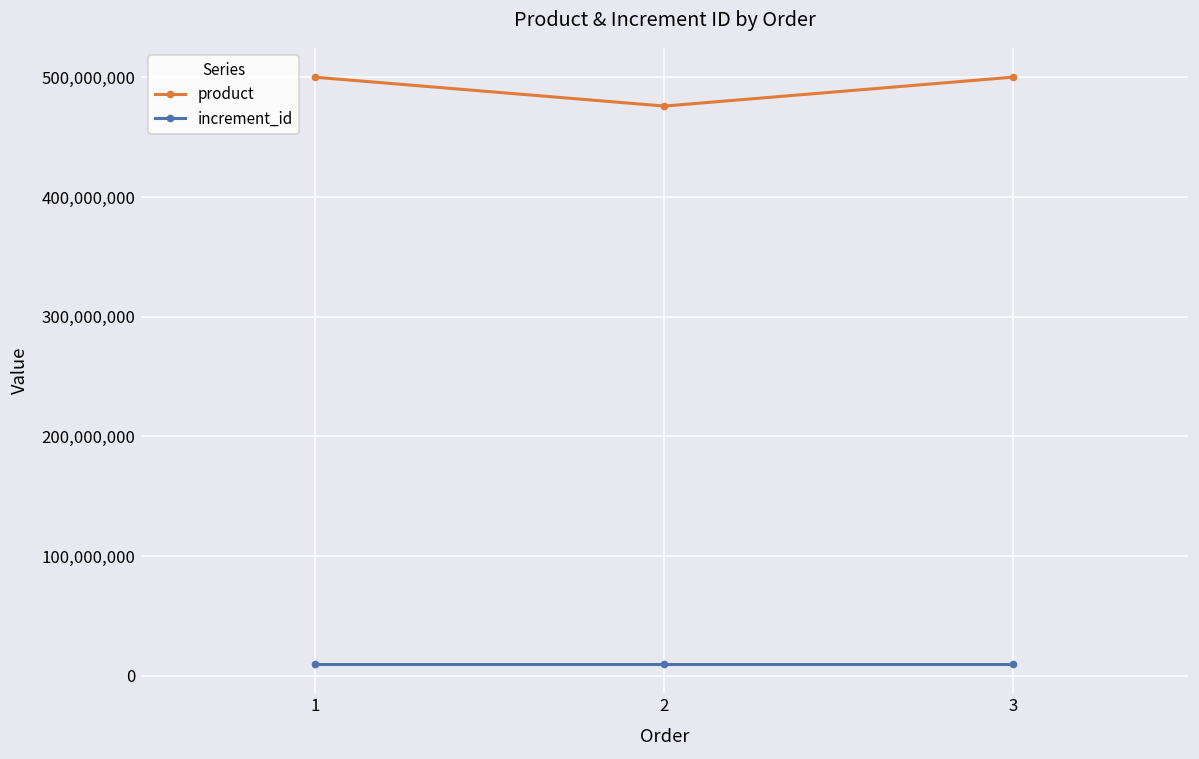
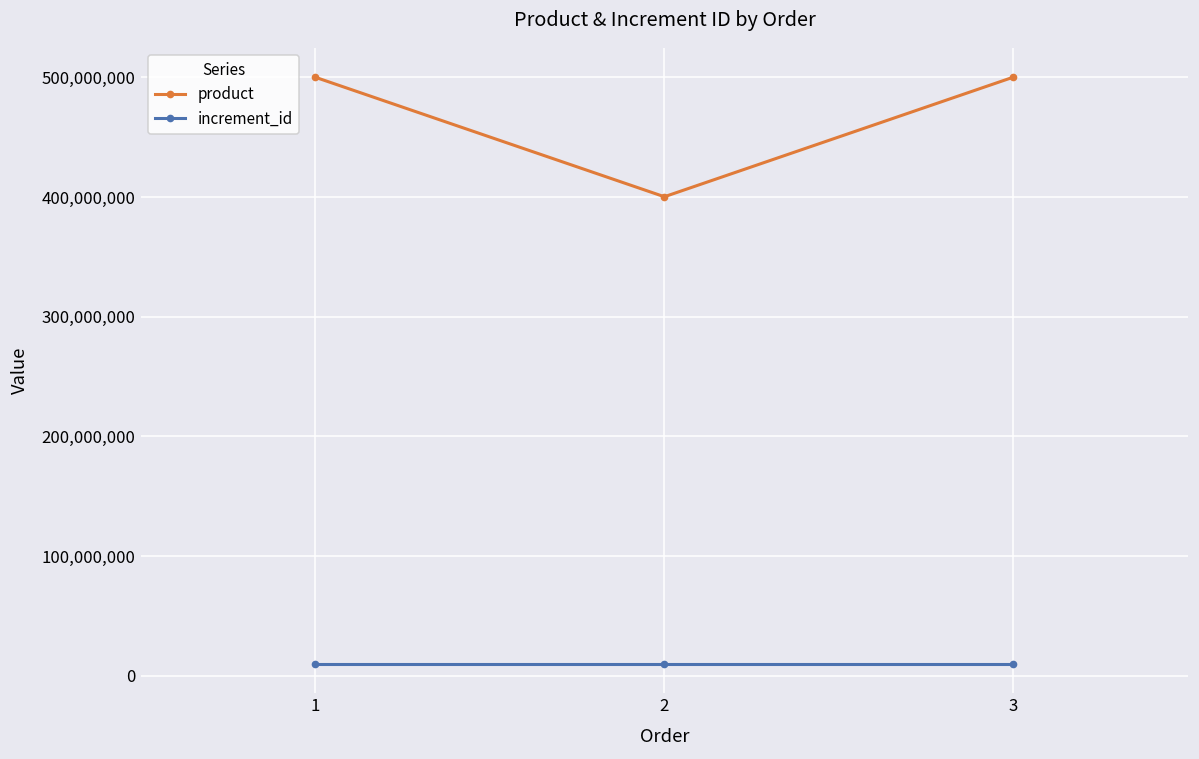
  {
    "product": {
      "1": "500,000,000",
-     "2": "476,000,000",
+     "2": "400,000,000",
      "3": "500,000,000"
    },
    "increment_id": {
      "1": "10,000,000",
      "2": "10,000,000",
      "3": "10,000,000"
    }
  }
